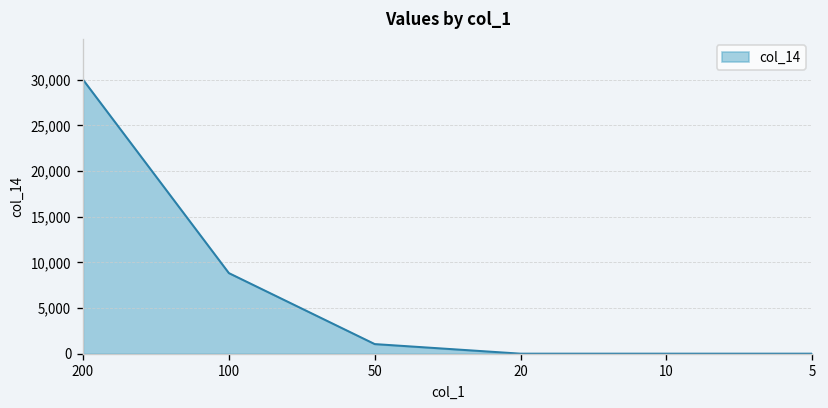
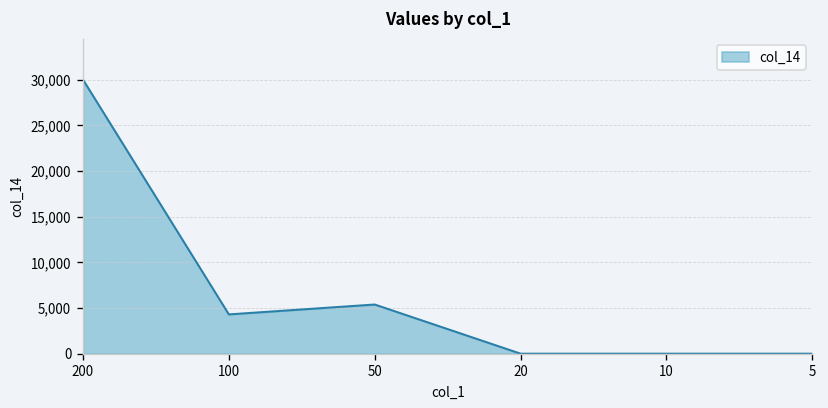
  {
    "200": "30,000",
-   "100": "9,000",
-   "50": "1,000",
+   "100": "4,000",
+   "50": "5,000",
    "20": "0",
    "10": "0",
    "5": "0"
  }
